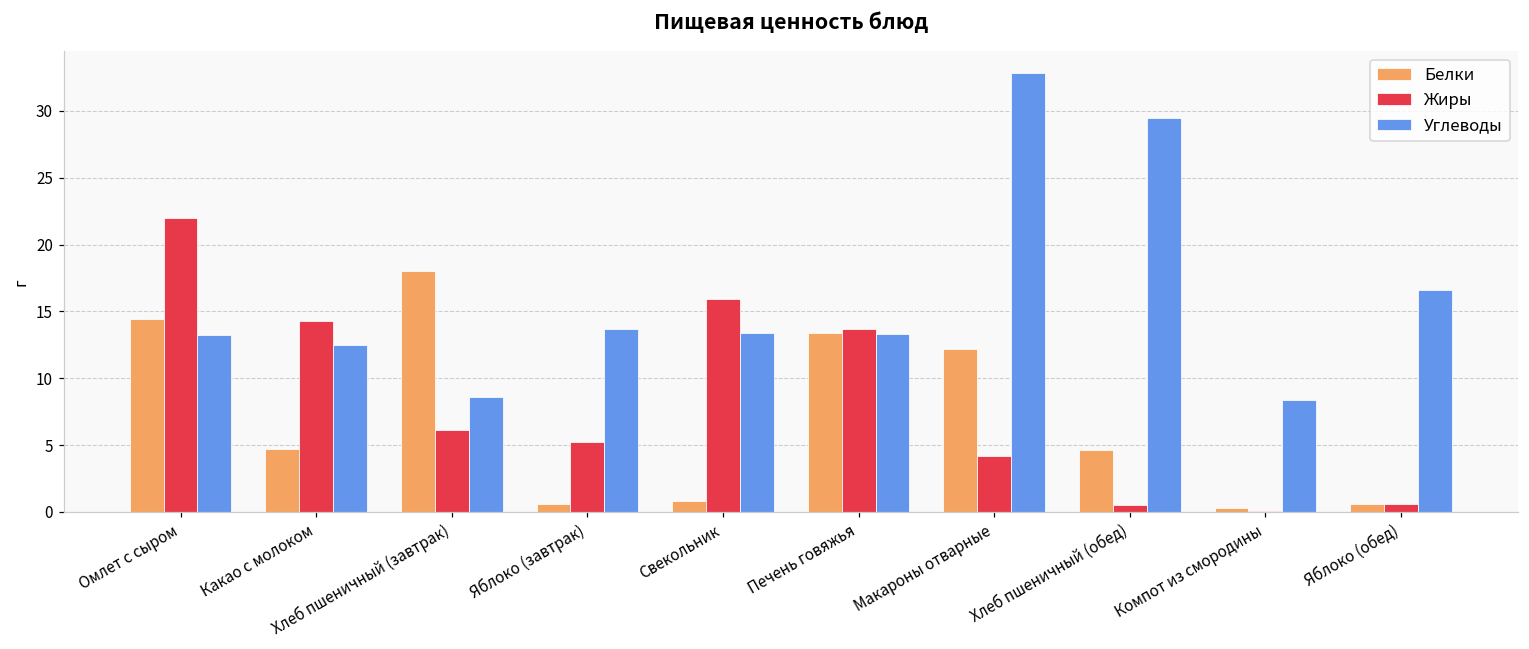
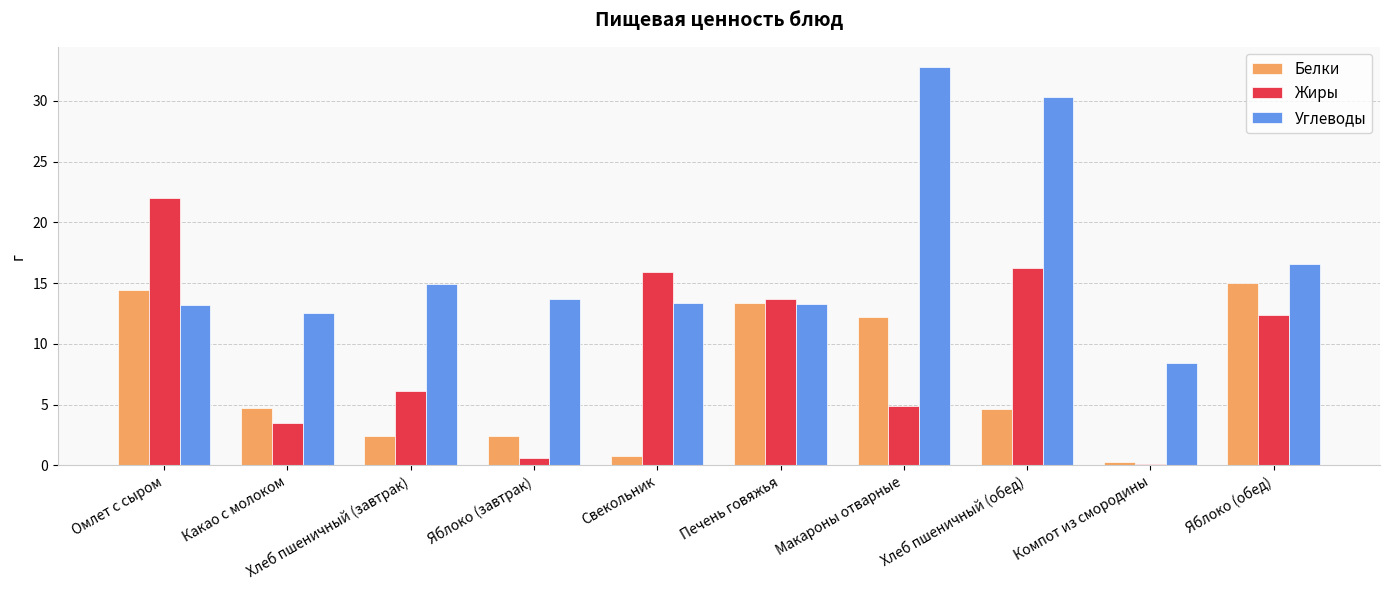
  {
    "Белки": {
      "Омлет с сыром": 14.4,
      "Какао с молоком": 4.7,
-     "Хлеб пшеничный (завтрак)": 18.0,
-     "Яблоко (завтрак)": 0.6,
+     "Хлеб пшеничный (завтрак)": 2.4,
+     "Яблоко (завтрак)": 2.4,
      "Свекольник": 0.8,
      "Печень говяжья": 13.4,
      "Макароны отварные": 12.2,
      "Хлеб пшеничный (обед)": 4.6,
      "Компот из смородины": 0.3,
-     "Яблоко (обед)": 0.6
+     "Яблоко (обед)": 15.0
    },
    "Жиры": {
      "Омлет с сыром": 22.0,
-     "Какао с молоком": 14.3,
+     "Какао с молоком": 3.5,
      "Хлеб пшеничный (завтрак)": 6.1,
-     "Яблоко (завтрак)": 5.2,
+     "Яблоко (завтрак)": 0.6,
      "Свекольник": 15.9,
      "Печень говяжья": 13.7,
-     "Макароны отварные": 4.2,
-     "Хлеб пшеничный (обед)": 0.5,
-     "Яблоко (обед)": 0.6
+     "Макароны отварные": 4.9,
+     "Хлеб пшеничный (обед)": 16.2,
+     "Яблоко (обед)": 12.4
    },
    "Углеводы": {
      "Омлет с сыром": 13.2,
      "Какао с молоком": 12.5,
-     "Хлеб пшеничный (завтрак)": 8.6,
+     "Хлеб пшеничный (завтрак)": 14.9,
      "Яблоко (завтрак)": 13.7,
      "Свекольник": 13.4,
      "Печень говяжья": 13.3,
      "Макароны отварные": 32.8,
-     "Хлеб пшеничный (обед)": 29.5,
+     "Хлеб пшеничный (обед)": 30.3,
      "Компот из смородины": 8.4,
      "Яблоко (обед)": 16.6
    }
  }
